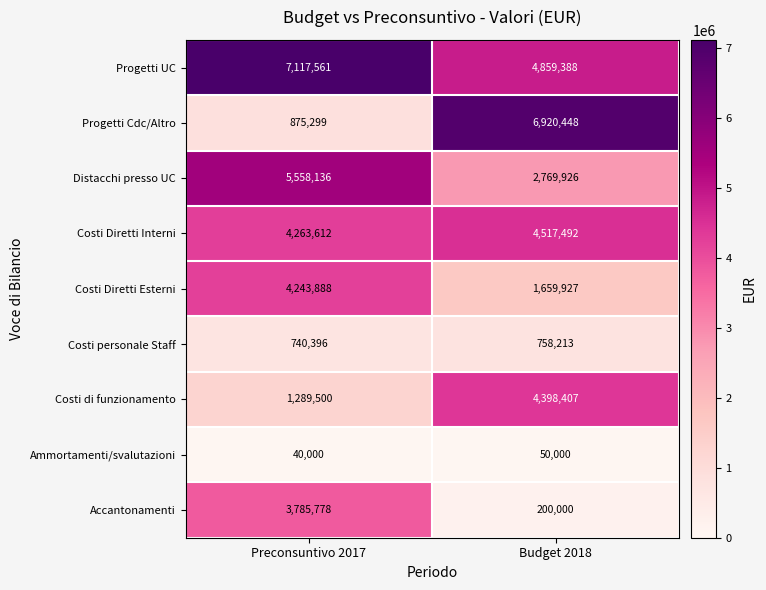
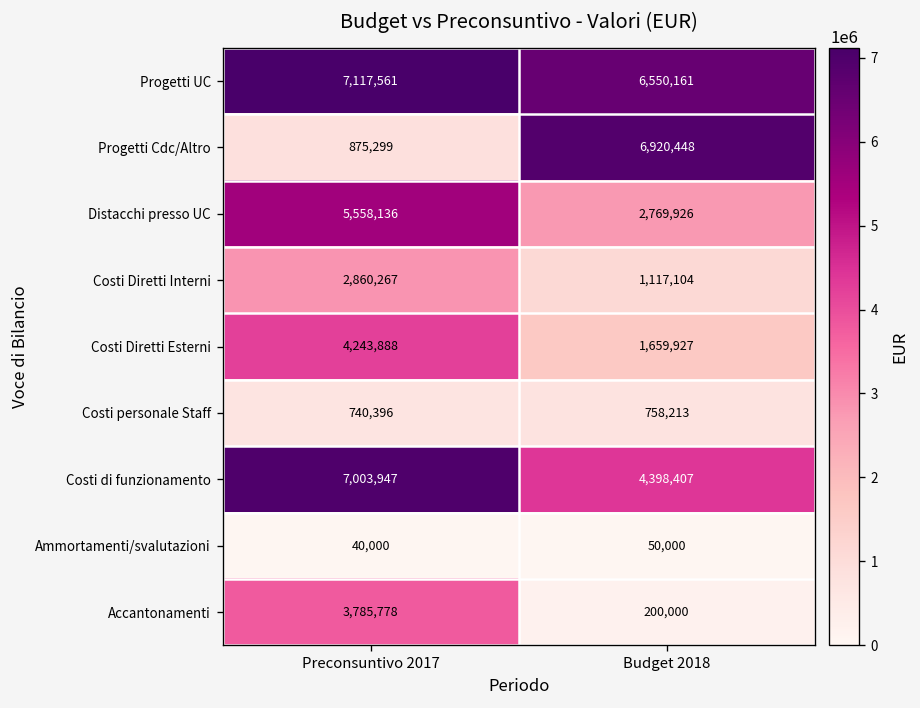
  {
    "Progetti UC": {
      "Preconsuntivo 2017": "7,117,561",
-     "Budget 2018": "4,859,388"
+     "Budget 2018": "6,550,161"
    },
    "Progetti Cdc/Altro": {
      "Preconsuntivo 2017": "875,299",
      "Budget 2018": "6,920,448"
    },
    "Distacchi presso UC": {
      "Preconsuntivo 2017": "5,558,136",
      "Budget 2018": "2,769,926"
    },
    "Costi Diretti Interni": {
-     "Preconsuntivo 2017": "4,263,612",
-     "Budget 2018": "4,517,492"
+     "Preconsuntivo 2017": "2,860,267",
+     "Budget 2018": "1,117,104"
    },
    "Costi Diretti Esterni": {
      "Preconsuntivo 2017": "4,243,888",
      "Budget 2018": "1,659,927"
    },
    "Costi personale Staff": {
      "Preconsuntivo 2017": "740,396",
      "Budget 2018": "758,213"
    },
    "Costi di funzionamento": {
-     "Preconsuntivo 2017": "1,289,500",
+     "Preconsuntivo 2017": "7,003,947",
      "Budget 2018": "4,398,407"
    },
    "Ammortamenti/svalutazioni": {
      "Preconsuntivo 2017": "40,000",
      "Budget 2018": "50,000"
    },
    "Accantonamenti": {
      "Preconsuntivo 2017": "3,785,778",
      "Budget 2018": "200,000"
    }
  }
